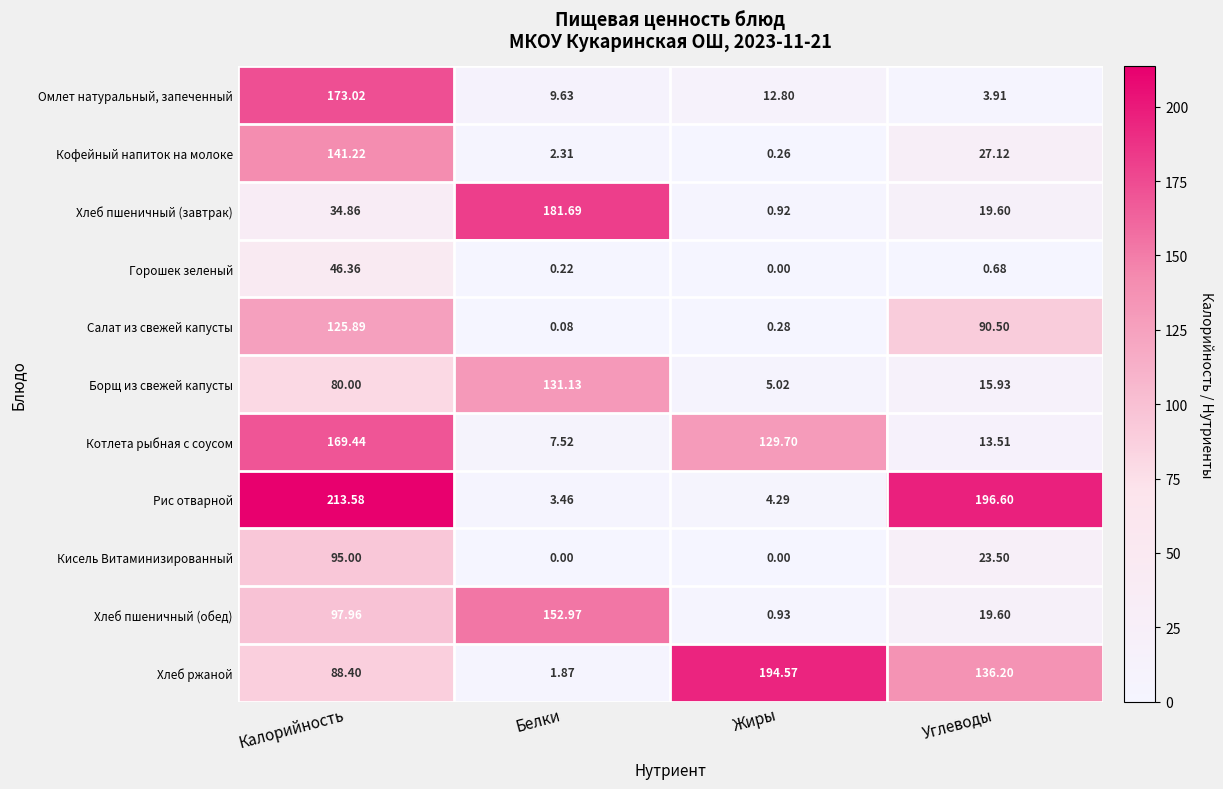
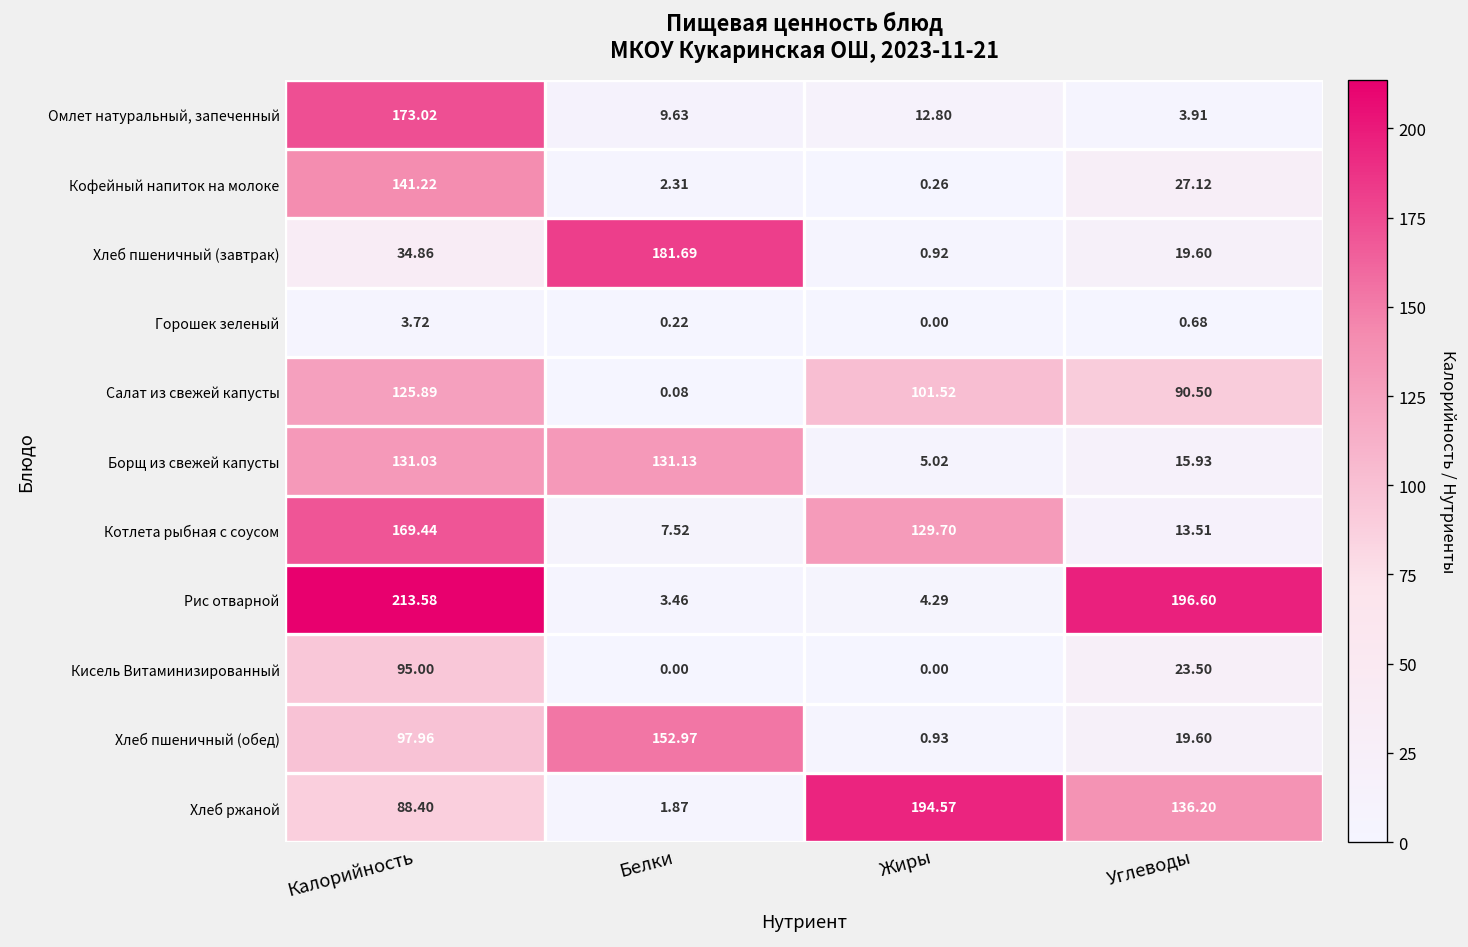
  {
    "Омлет натуральный, запеченный": {
      "Калорийность": 173.02,
      "Белки": 9.63,
      "Жиры": 12.80,
      "Углеводы": 3.91
    },
    "Кофейный напиток на молоке": {
      "Калорийность": 141.22,
      "Белки": 2.31,
      "Жиры": 0.26,
      "Углеводы": 27.12
    },
    "Хлеб пшеничный (завтрак)": {
      "Калорийность": 34.86,
      "Белки": 181.69,
      "Жиры": 0.92,
      "Углеводы": 19.60
    },
    "Горошек зеленый": {
-     "Калорийность": 46.36,
+     "Калорийность": 3.72,
      "Белки": 0.22,
      "Жиры": 0.00,
      "Углеводы": 0.68
    },
    "Салат из свежей капусты": {
      "Калорийность": 125.89,
      "Белки": 0.08,
-     "Жиры": 0.28,
+     "Жиры": 101.52,
      "Углеводы": 90.50
    },
    "Борщ из свежей капусты": {
-     "Калорийность": 80.00,
+     "Калорийность": 131.03,
      "Белки": 131.13,
      "Жиры": 5.02,
      "Углеводы": 15.93
    },
    "Котлета рыбная с соусом": {
      "Калорийность": 169.44,
      "Белки": 7.52,
      "Жиры": 129.70,
      "Углеводы": 13.51
    },
    "Рис отварной": {
      "Калорийность": 213.58,
      "Белки": 3.46,
      "Жиры": 4.29,
      "Углеводы": 196.60
    },
    "Кисель Витаминизированный": {
      "Калорийность": 95.00,
      "Белки": 0.00,
      "Жиры": 0.00,
      "Углеводы": 23.50
    },
    "Хлеб пшеничный (обед)": {
      "Калорийность": 97.96,
      "Белки": 152.97,
      "Жиры": 0.93,
      "Углеводы": 19.60
    },
    "Хлеб ржаной": {
      "Калорийность": 88.40,
      "Белки": 1.87,
      "Жиры": 194.57,
      "Углеводы": 136.20
    }
  }
